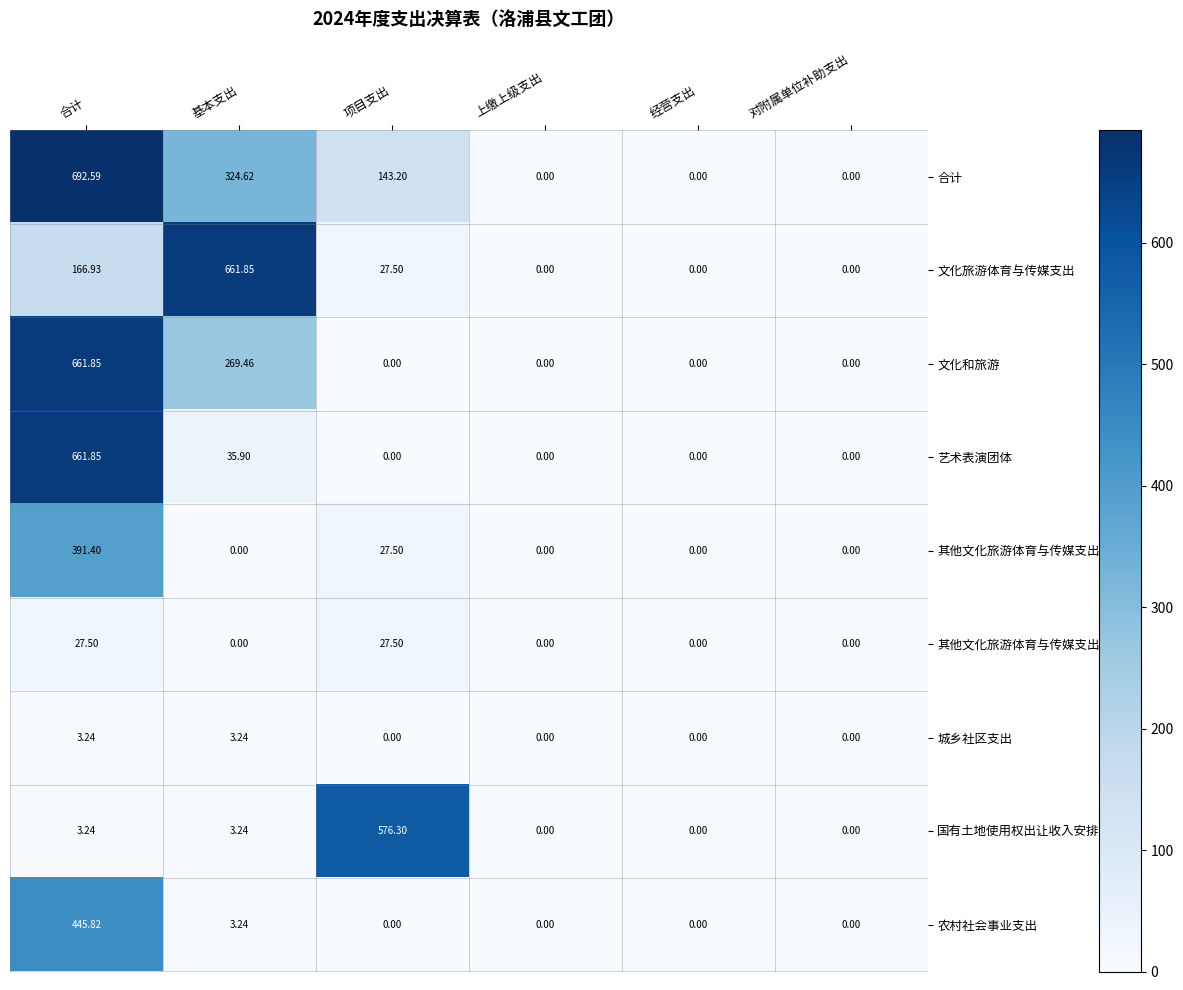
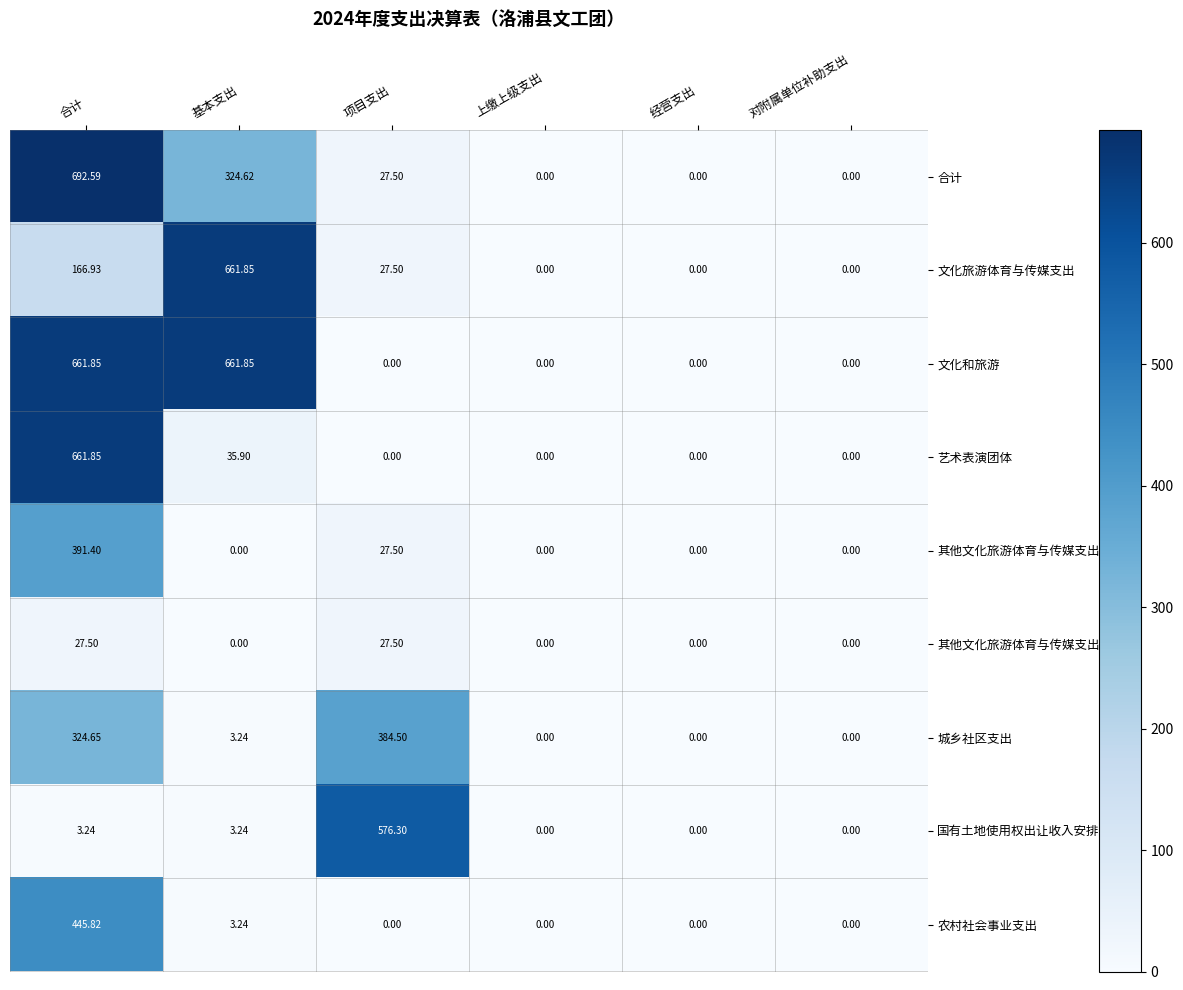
  {
    "合计": {
      "合计": 692.59,
      "基本支出": 324.62,
-     "项目支出": 143.20,
+     "项目支出": 27.50,
      "上缴上级支出": 0.00,
      "经营支出": 0.00,
      "对附属单位补助支出": 0.00
    },
    "文化旅游体育与传媒支出": {
      "合计": 166.93,
      "基本支出": 661.85,
      "项目支出": 27.50,
      "上缴上级支出": 0.00,
      "经营支出": 0.00,
      "对附属单位补助支出": 0.00
    },
    "文化和旅游": {
      "合计": 661.85,
-     "基本支出": 269.46,
+     "基本支出": 661.85,
      "项目支出": 0.00,
      "上缴上级支出": 0.00,
      "经营支出": 0.00,
      "对附属单位补助支出": 0.00
    },
    "艺术表演团体": {
      "合计": 661.85,
      "基本支出": 35.90,
      "项目支出": 0.00,
      "上缴上级支出": 0.00,
      "经营支出": 0.00,
      "对附属单位补助支出": 0.00
    },
    "其他文化旅游体育与传媒支出(款)": {
      "合计": 391.40,
      "基本支出": 0.00,
      "项目支出": 27.50,
      "上缴上级支出": 0.00,
      "经营支出": 0.00,
      "对附属单位补助支出": 0.00
    },
    "其他文化旅游体育与传媒支出(项)": {
      "合计": 27.50,
      "基本支出": 0.00,
      "项目支出": 27.50,
      "上缴上级支出": 0.00,
      "经营支出": 0.00,
      "对附属单位补助支出": 0.00
    },
    "城乡社区支出": {
-     "合计": 3.24,
+     "合计": 324.65,
      "基本支出": 3.24,
-     "项目支出": 0.00,
+     "项目支出": 384.50,
      "上缴上级支出": 0.00,
      "经营支出": 0.00,
      "对附属单位补助支出": 0.00
    },
    "国有土地使用权出让收入安排的支出": {
      "合计": 3.24,
      "基本支出": 3.24,
      "项目支出": 576.30,
      "上缴上级支出": 0.00,
      "经营支出": 0.00,
      "对附属单位补助支出": 0.00
    },
    "农村社会事业支出": {
      "合计": 445.82,
      "基本支出": 3.24,
      "项目支出": 0.00,
      "上缴上级支出": 0.00,
      "经营支出": 0.00,
      "对附属单位补助支出": 0.00
    }
  }
